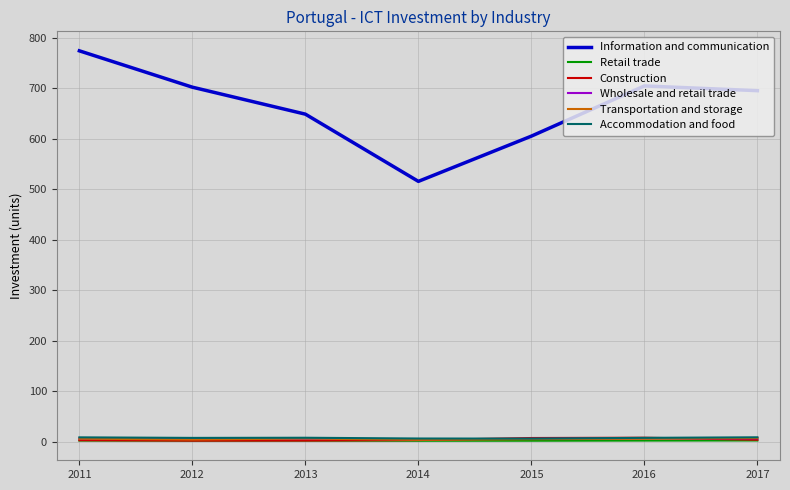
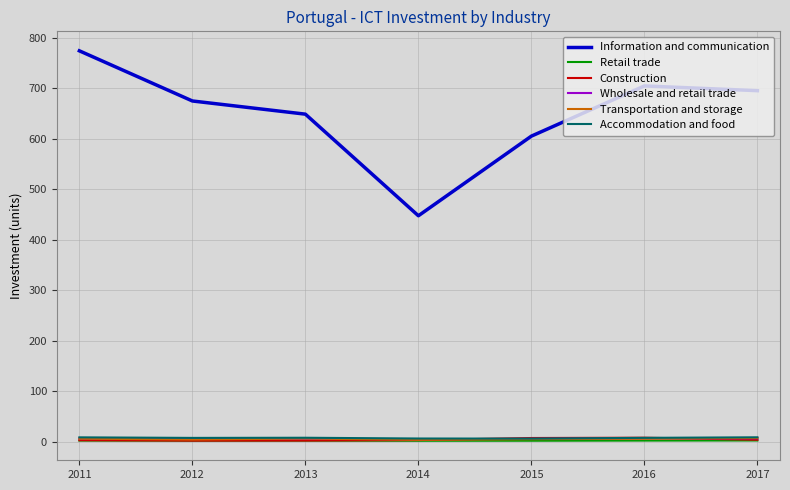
  {
    "Information and communication": {
      "2011": 770,
-     "2012": 700,
+     "2012": 670,
      "2013": 650,
-     "2014": 520,
+     "2014": 450,
      "2015": 600
    }
  }
